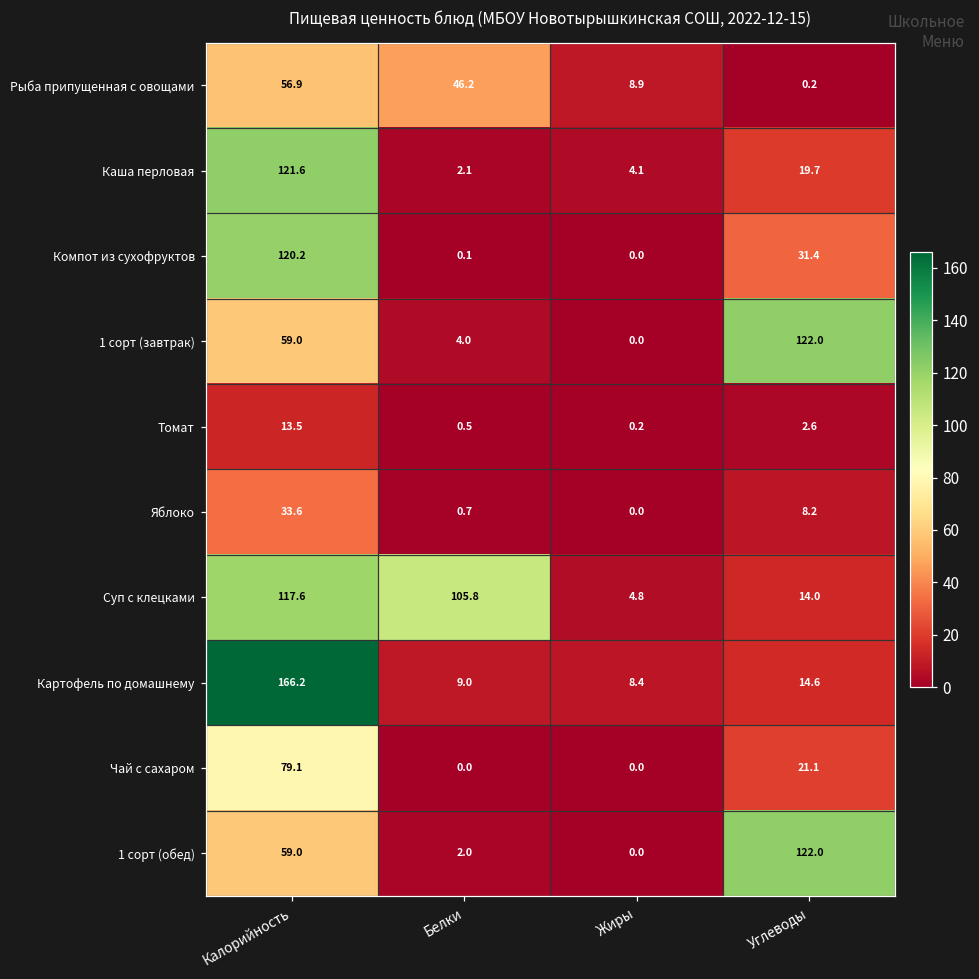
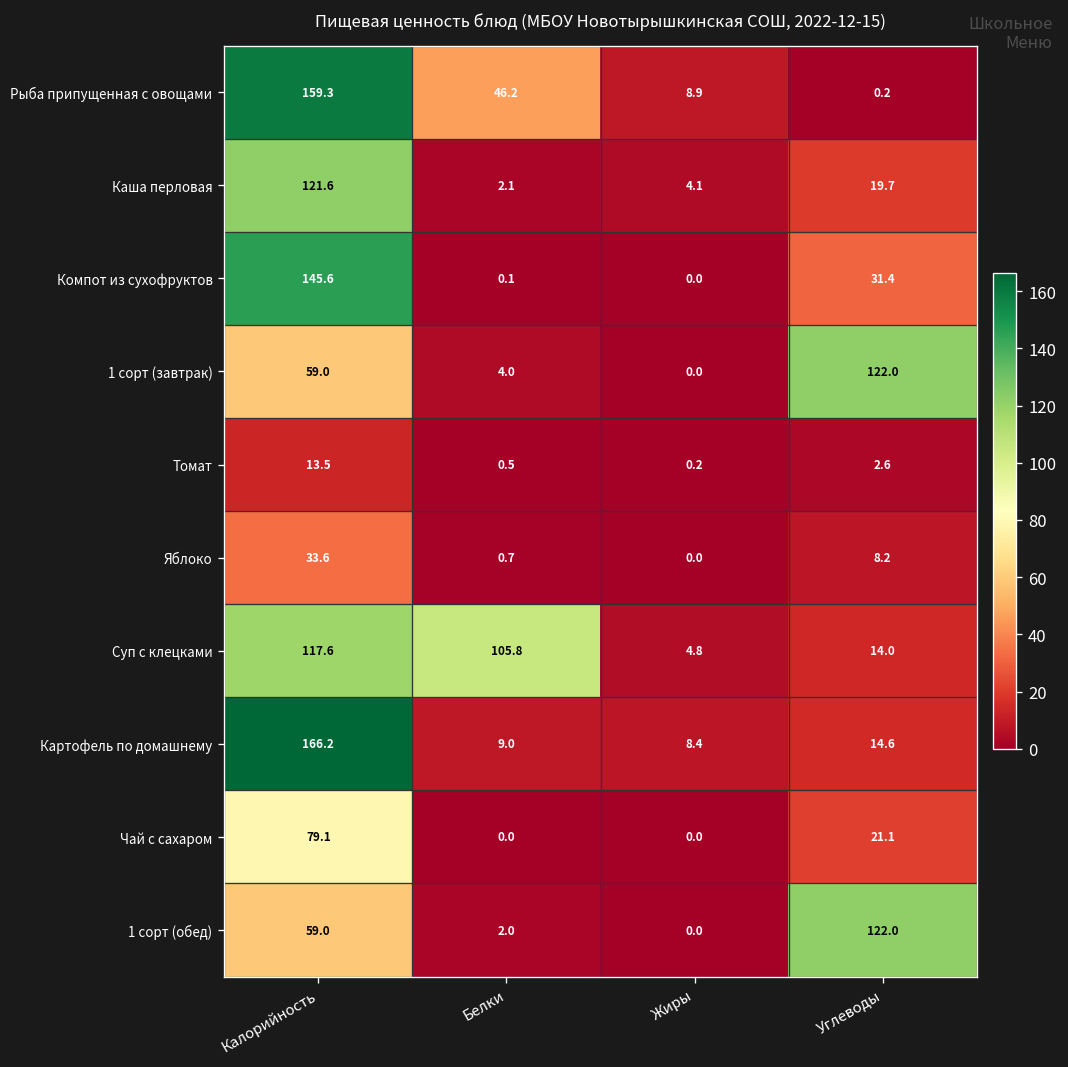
  {
    "Рыба припущенная с овощами": {
-     "Калорийность": 56.9,
+     "Калорийность": 159.3,
      "Белки": 46.2,
      "Жиры": 8.9,
      "Углеводы": 0.2
    },
    "Каша перловая": {
      "Калорийность": 121.6,
      "Белки": 2.1,
      "Жиры": 4.1,
      "Углеводы": 19.7
    },
    "Компот из сухофруктов": {
-     "Калорийность": 120.2,
+     "Калорийность": 145.6,
      "Белки": 0.1,
      "Жиры": 0.0,
      "Углеводы": 31.4
    },
    "1 сорт (завтрак)": {
      "Калорийность": 59.0,
      "Белки": 4.0,
      "Жиры": 0.0,
      "Углеводы": 122.0
    },
    "Томат": {
      "Калорийность": 13.5,
      "Белки": 0.5,
      "Жиры": 0.2,
      "Углеводы": 2.6
    },
    "Яблоко": {
      "Калорийность": 33.6,
      "Белки": 0.7,
      "Жиры": 0.0,
      "Углеводы": 8.2
    },
    "Суп с клецками": {
      "Калорийность": 117.6,
      "Белки": 105.8,
      "Жиры": 4.8,
      "Углеводы": 14.0
    },
    "Картофель по домашнему": {
      "Калорийность": 166.2,
      "Белки": 9.0,
      "Жиры": 8.4,
      "Углеводы": 14.6
    },
    "Чай с сахаром": {
      "Калорийность": 79.1,
      "Белки": 0.0,
      "Жиры": 0.0,
      "Углеводы": 21.1
    },
    "1 сорт (обед)": {
      "Калорийность": 59.0,
      "Белки": 2.0,
      "Жиры": 0.0,
      "Углеводы": 122.0
    }
  }
